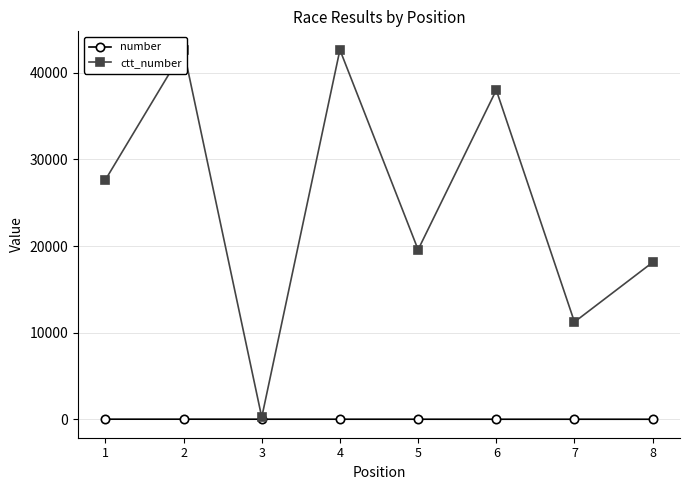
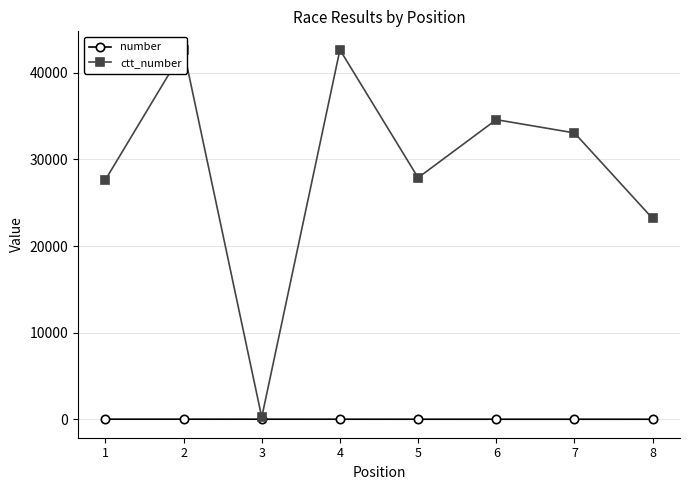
  {
    "number": {
      "1": 0,
      "2": 0,
      "4": 0,
      "5": 0,
      "6": 0,
      "7": 0,
      "8": 0
    },
    "ctt_number": {
      "1": 28000,
      "4": 43000,
-     "5": 20000,
-     "6": 38000,
-     "7": 11000,
-     "8": 18000
+     "5": 28000,
+     "6": 35000,
+     "7": 33000,
+     "8": 23000
    }
  }
